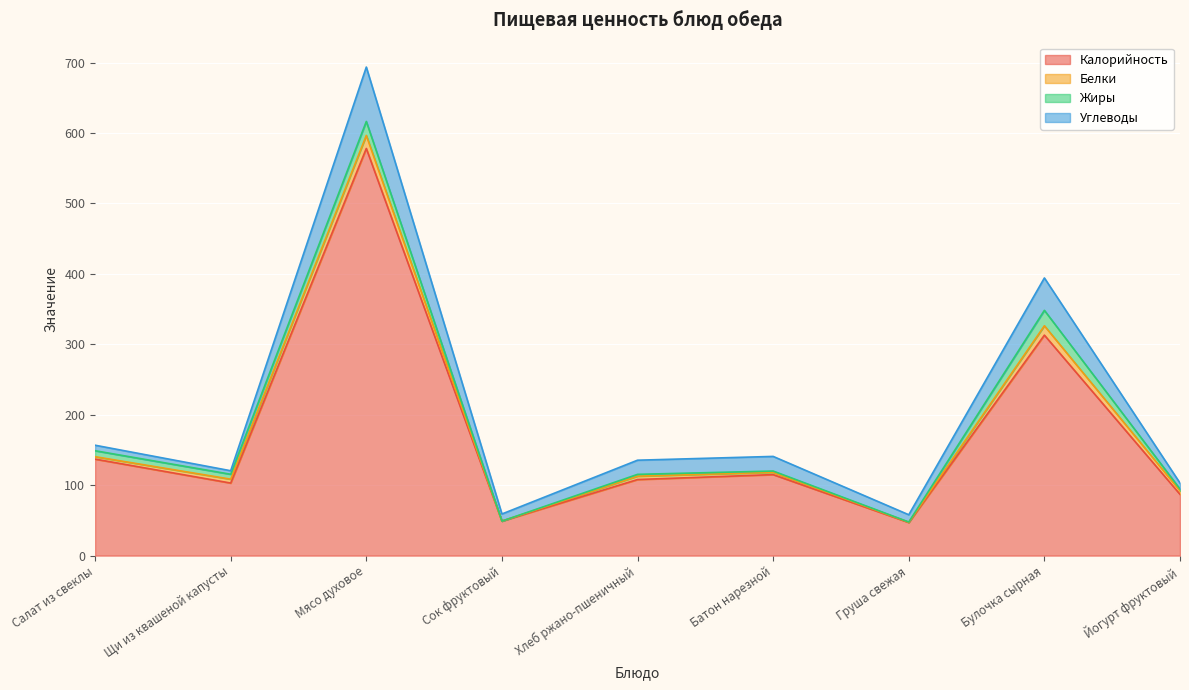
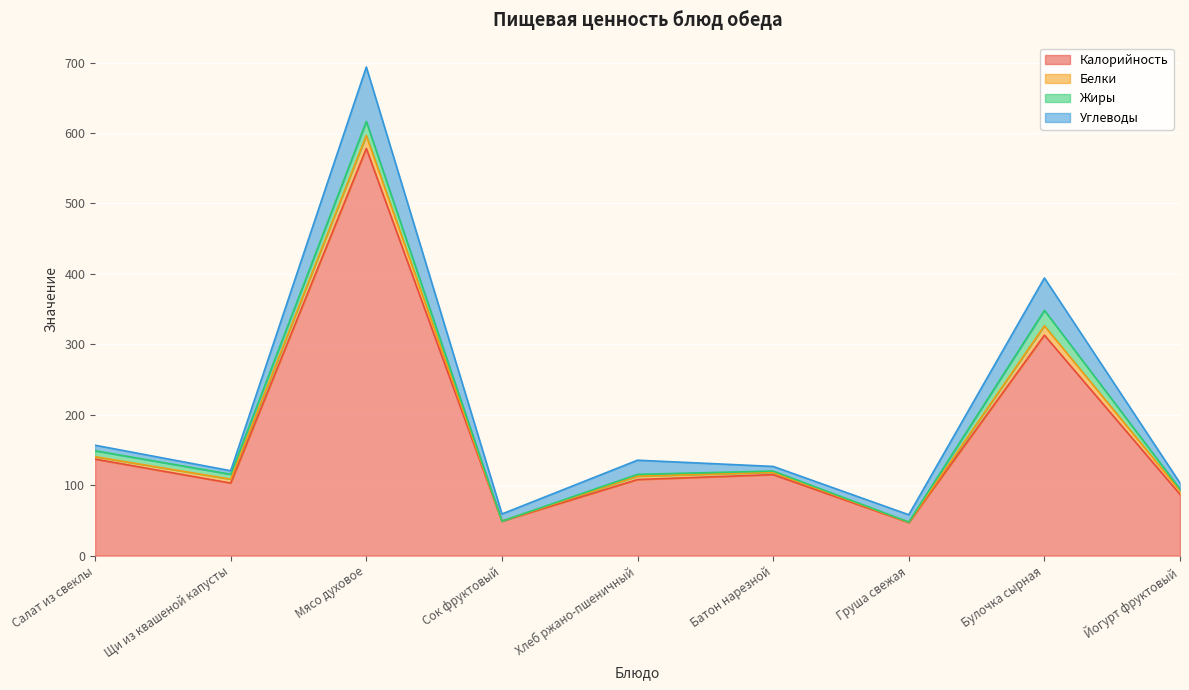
  {
    "Калорийность": {
      "Щи из квашеной капусты": 100,
      "Мясо духовое": 580,
      "Хлеб ржано-пшеничный": 110,
      "Булочка сырная": 310,
      "Йогурт фруктовый": 90
    },
    "Белки": {
      "Щи из квашеной капусты": 10,
      "Мясо духовое": 20,
      "Булочка сырная": 10
    },
    "Жиры": {
      "Салат из свеклы": 10,
      "Щи из квашеной капусты": 10,
      "Мясо духовое": 20,
      "Булочка сырная": 20
    },
    "Углеводы": {
      "Салат из свеклы": 10,
      "Щи из квашеной капусты": 10,
      "Мясо духовое": 80,
      "Сок фруктовый": 10,
      "Хлеб ржано-пшеничный": 20,
-     "Батон нарезной": 20,
+     "Батон нарезной": 10,
      "Груша свежая": 10,
      "Булочка сырная": 50,
      "Йогурт фруктовый": 10
    }
  }
